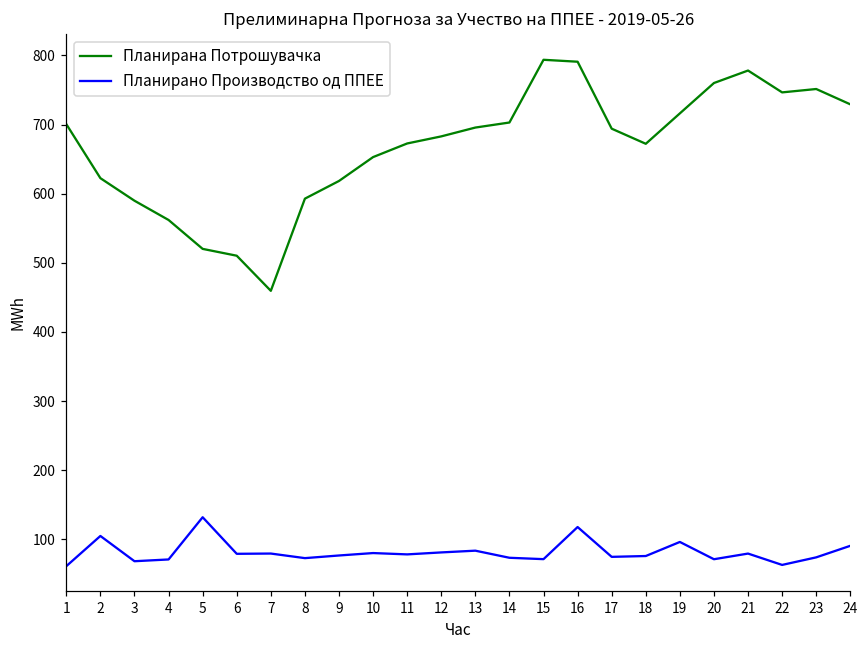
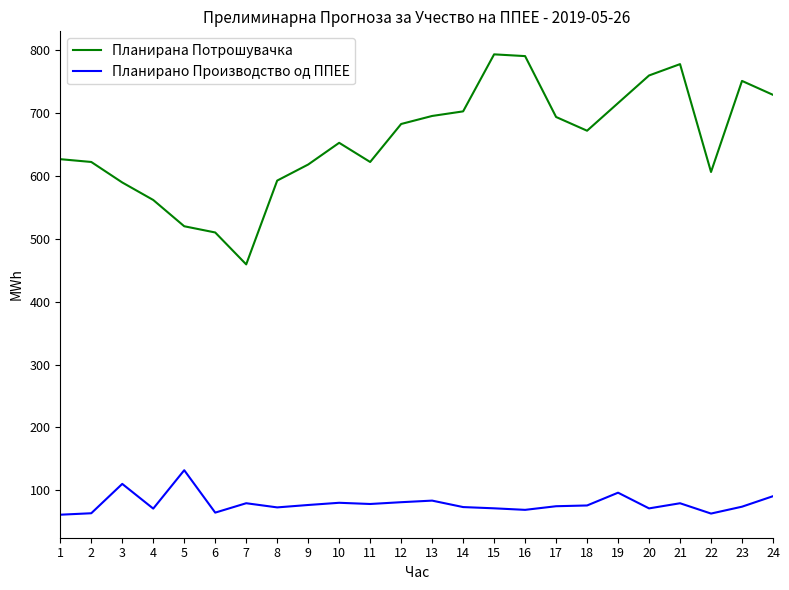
  {
    "Планирана Потрошувачка": {
-     "1": 700,
+     "1": 630,
      "2": 620,
      "3": 590,
      "4": 560,
      "5": 520,
      "6": 510,
      "7": 460,
      "8": 590,
      "9": 620,
      "10": 650,
-     "11": 670,
+     "11": 620,
      "12": 680,
      "13": 700,
      "14": 700,
      "15": 790,
      "16": 790,
      "17": 690,
      "18": 670,
      "19": 720,
      "20": 760,
      "21": 780,
-     "22": 750,
+     "22": 610,
      "23": 750,
      "24": 730
    },
    "Планирано Производство од ППЕЕ": {
      "1": 60,
-     "2": 100,
-     "3": 70,
+     "2": 60,
+     "3": 110,
      "4": 70,
      "5": 130,
-     "6": 80,
+     "6": 60,
      "7": 80,
      "8": 70,
      "9": 80,
      "10": 80,
      "11": 80,
      "12": 80,
      "13": 80,
      "14": 70,
      "15": 70,
-     "16": 120,
+     "16": 70,
      "17": 70,
      "18": 80,
      "19": 100,
      "20": 70,
      "21": 80,
      "22": 60,
      "23": 70,
      "24": 90
    }
  }
